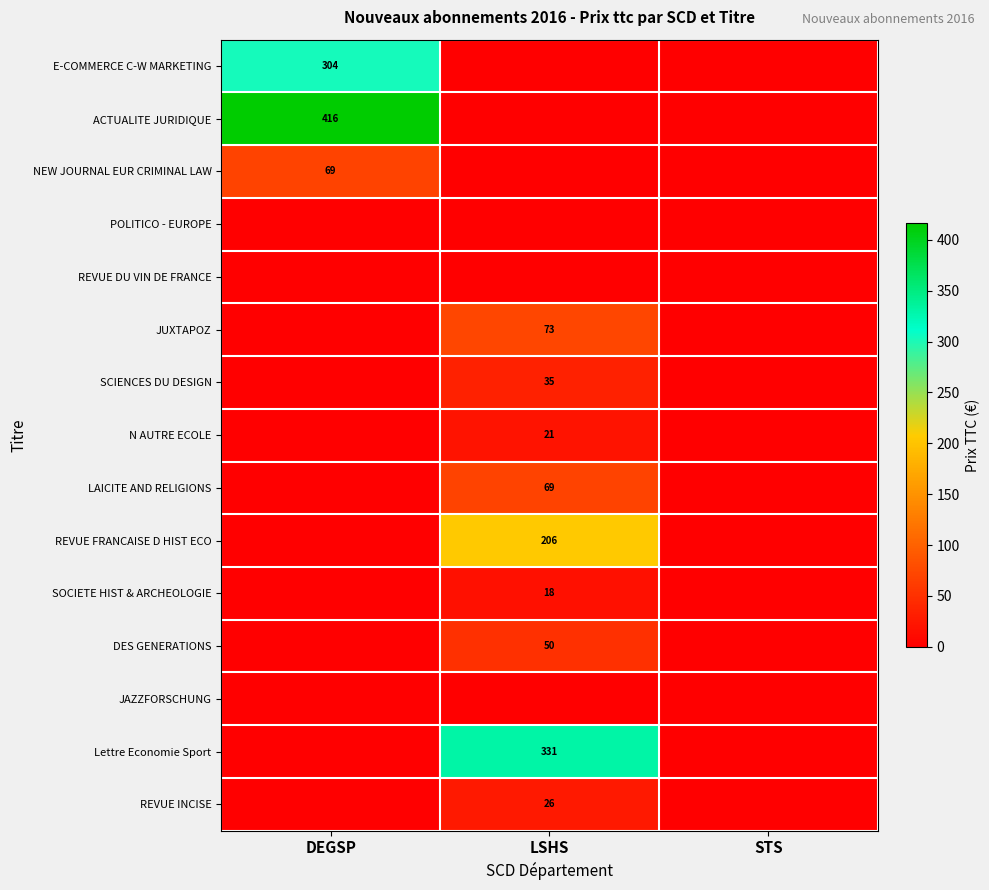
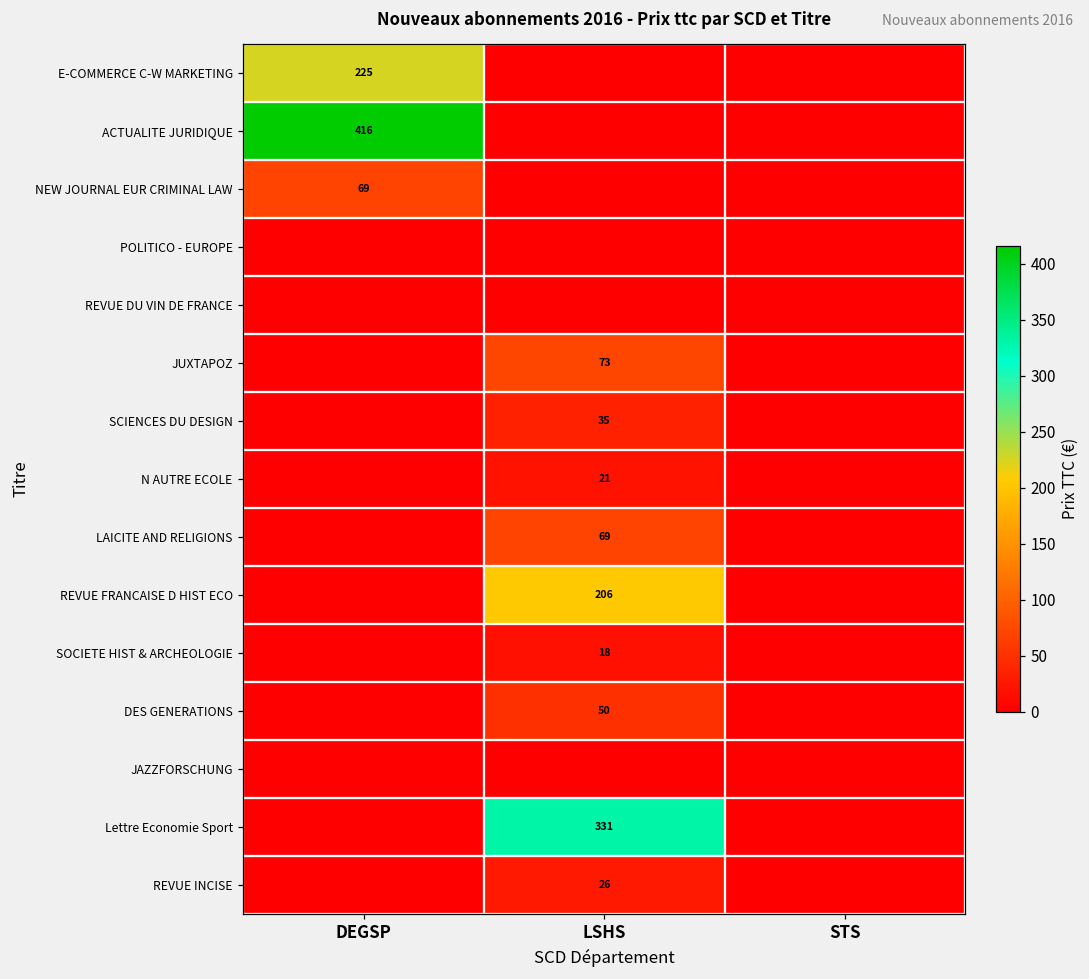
  {
    "E-COMMERCE C-W MARKETING": {
-     "DEGSP": 304
+     "DEGSP": 225
    },
    "ACTUALITE JURIDIQUE": {
      "DEGSP": 416
    },
    "NEW JOURNAL EUR CRIMINAL LAW": {
      "DEGSP": 69
    },
    "JUXTAPOZ": {
      "LSHS": 73
    },
    "SCIENCES DU DESIGN": {
      "LSHS": 35
    },
    "N AUTRE ECOLE": {
      "LSHS": 21
    },
    "LAICITE AND RELIGIONS": {
      "LSHS": 69
    },
    "REVUE FRANCAISE D HIST ECO": {
      "LSHS": 206
    },
    "SOCIETE HIST & ARCHEOLOGIE": {
      "LSHS": 18
    },
    "DES GENERATIONS": {
      "LSHS": 50
    },
    "Lettre Economie Sport": {
      "LSHS": 331
    },
    "REVUE INCISE": {
      "LSHS": 26
    }
  }
